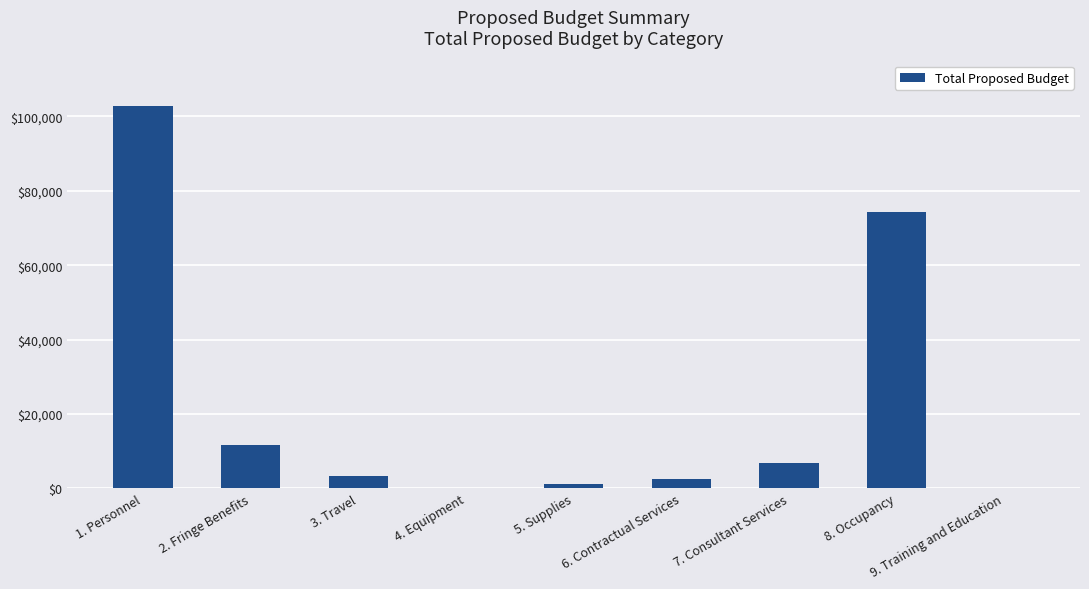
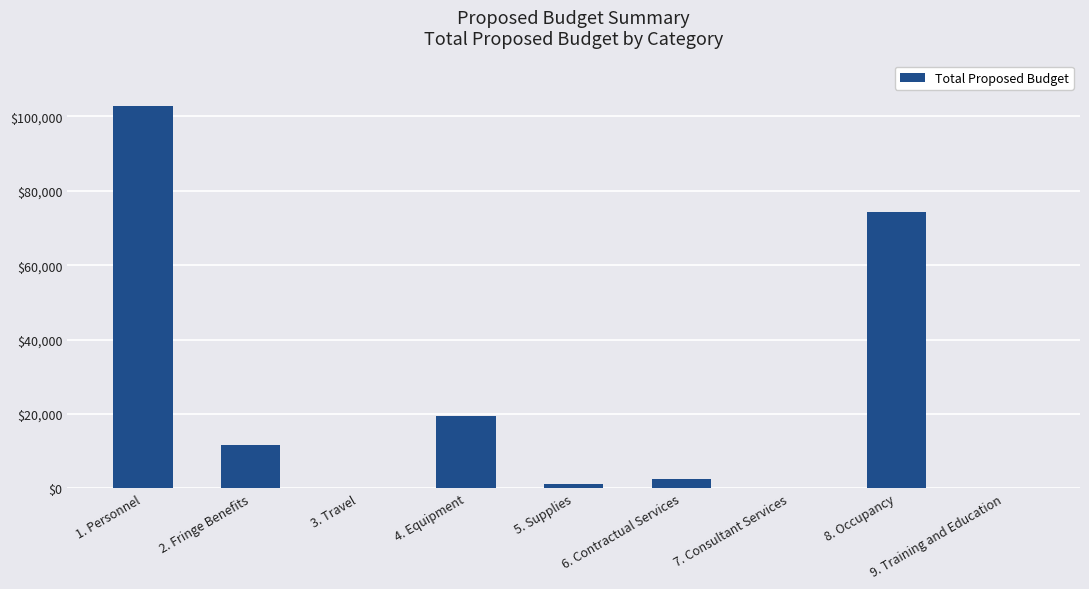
  {
    "1. Personnel": "$103,000",
    "2. Fringe Benefits": "$12,000",
-   "3. Travel": "$3,000",
-   "4. Equipment": "$0",
+   "3. Travel": "$0",
+   "4. Equipment": "$19,000",
    "5. Supplies": "$1,000",
    "6. Contractual Services": "$3,000",
-   "7. Consultant Services": "$7,000",
+   "7. Consultant Services": "$0",
    "8. Occupancy": "$74,000",
    "9. Training and Education": "$0"
  }
